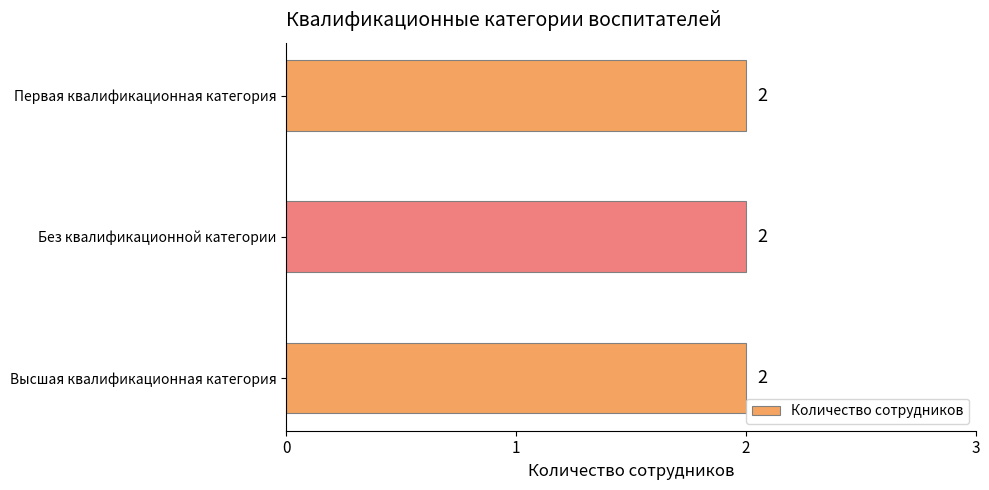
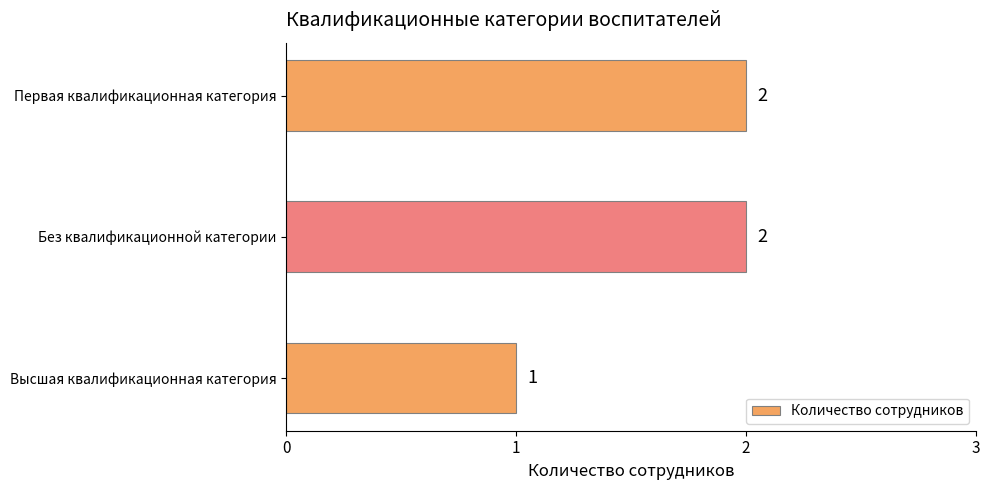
  {
    "Первая квалификационная категория": 2,
    "Без квалификационной категории": 2,
-   "Высшая квалификационная категория": 2
+   "Высшая квалификационная категория": 1
  }
